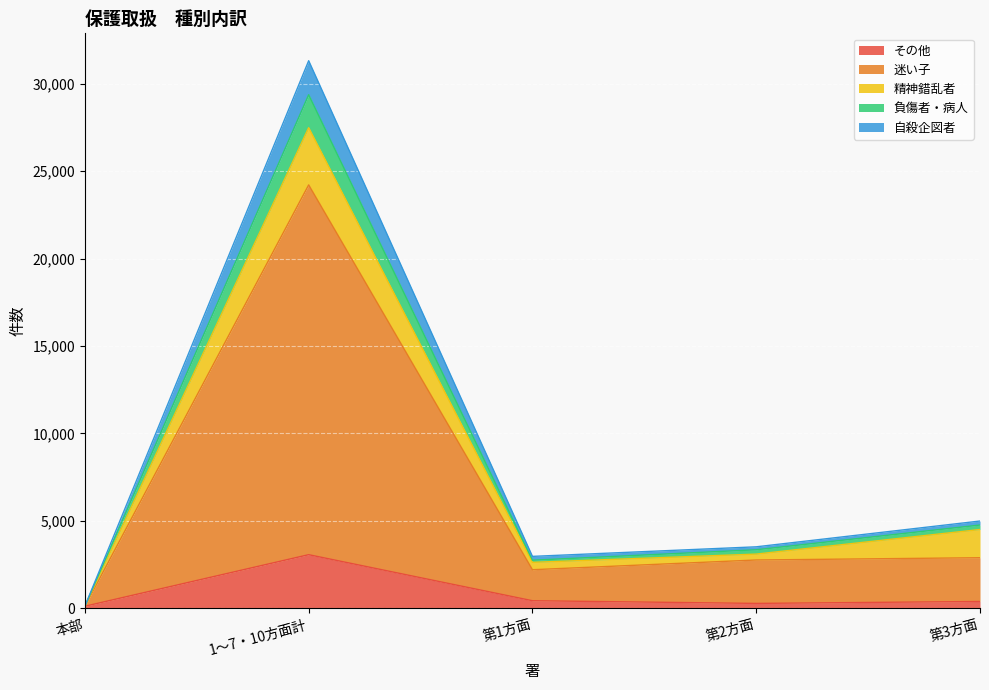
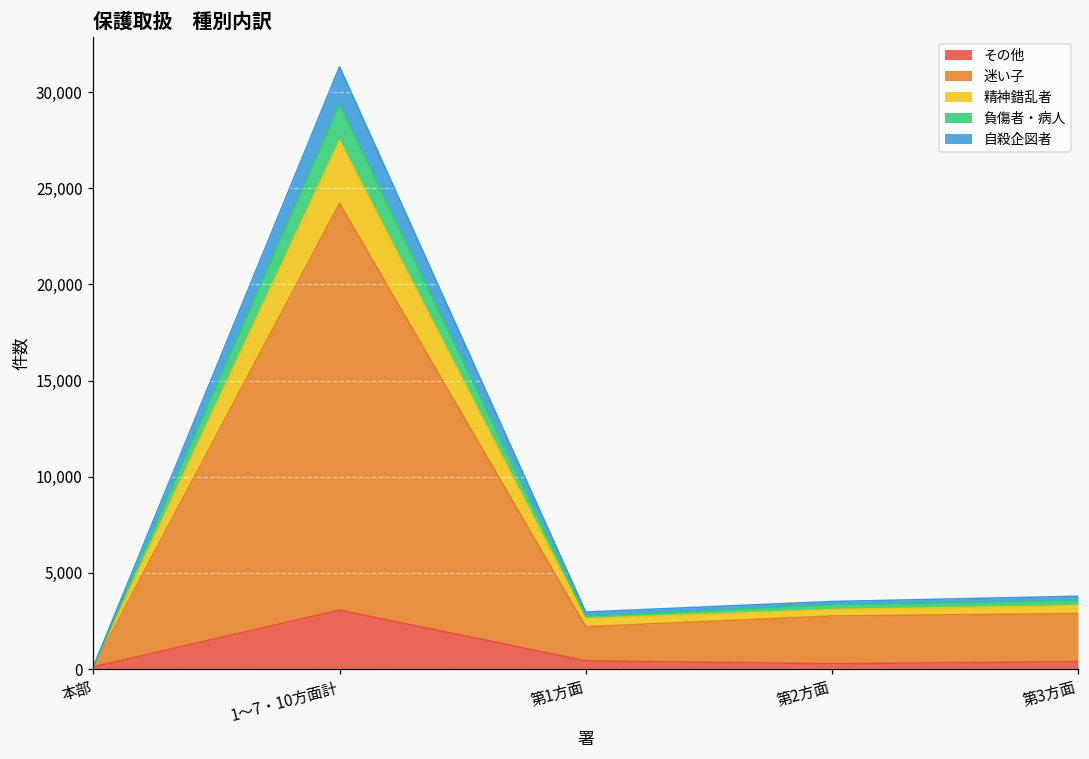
  {
    "精神錯乱者": {
      "1～7・10方面計": "3,300",
      "第2方面": "300",
-     "第3方面": "1,600"
+     "第3方面": "400"
    },
    "負傷者・病人": {
      "1～7・10方面計": "1,900",
      "第2方面": "200",
      "第3方面": "300"
    },
    "自殺企図者": {
      "1～7・10方面計": "1,900",
      "第1方面": "200",
      "第2方面": "200",
      "第3方面": "200"
    }
  }
